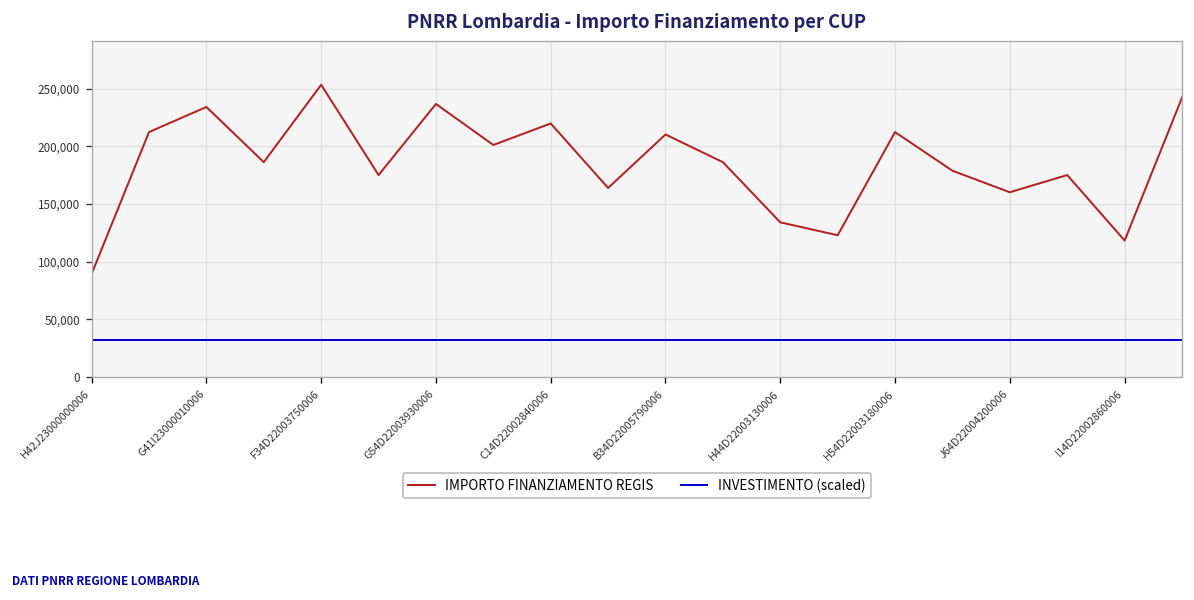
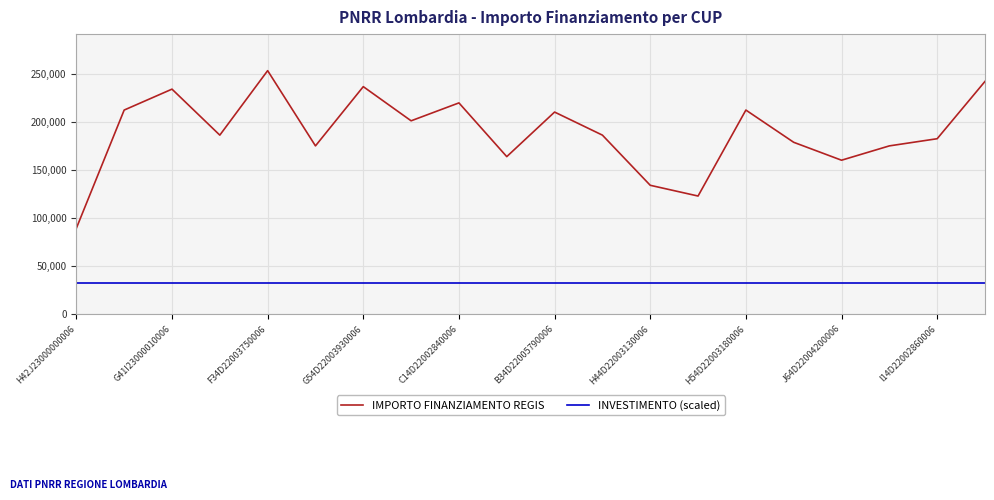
  {
    "IMPORTO FINANZIAMENTO REGIS": {
      "H42J23000000006": "90,000",
      "G41I23000010006": "230,000",
      "F34D22003750006": "250,000",
      "G54D22003930006": "240,000",
      "C14D22002840006": "220,000",
      "B34D22005790006": "210,000",
      "H44D22003130006": "130,000",
      "H54D22003180006": "210,000",
      "J64D22004200006": "160,000",
-     "I14D22002860006": "120,000"
+     "I14D22002860006": "180,000"
    },
    "INVESTIMENTO (scaled)": {
      "H42J23000000006": "30,000",
      "G41I23000010006": "30,000",
      "F34D22003750006": "30,000",
      "G54D22003930006": "30,000",
      "C14D22002840006": "30,000",
      "B34D22005790006": "30,000",
      "H44D22003130006": "30,000",
      "H54D22003180006": "30,000",
      "J64D22004200006": "30,000",
      "I14D22002860006": "30,000"
    }
  }
